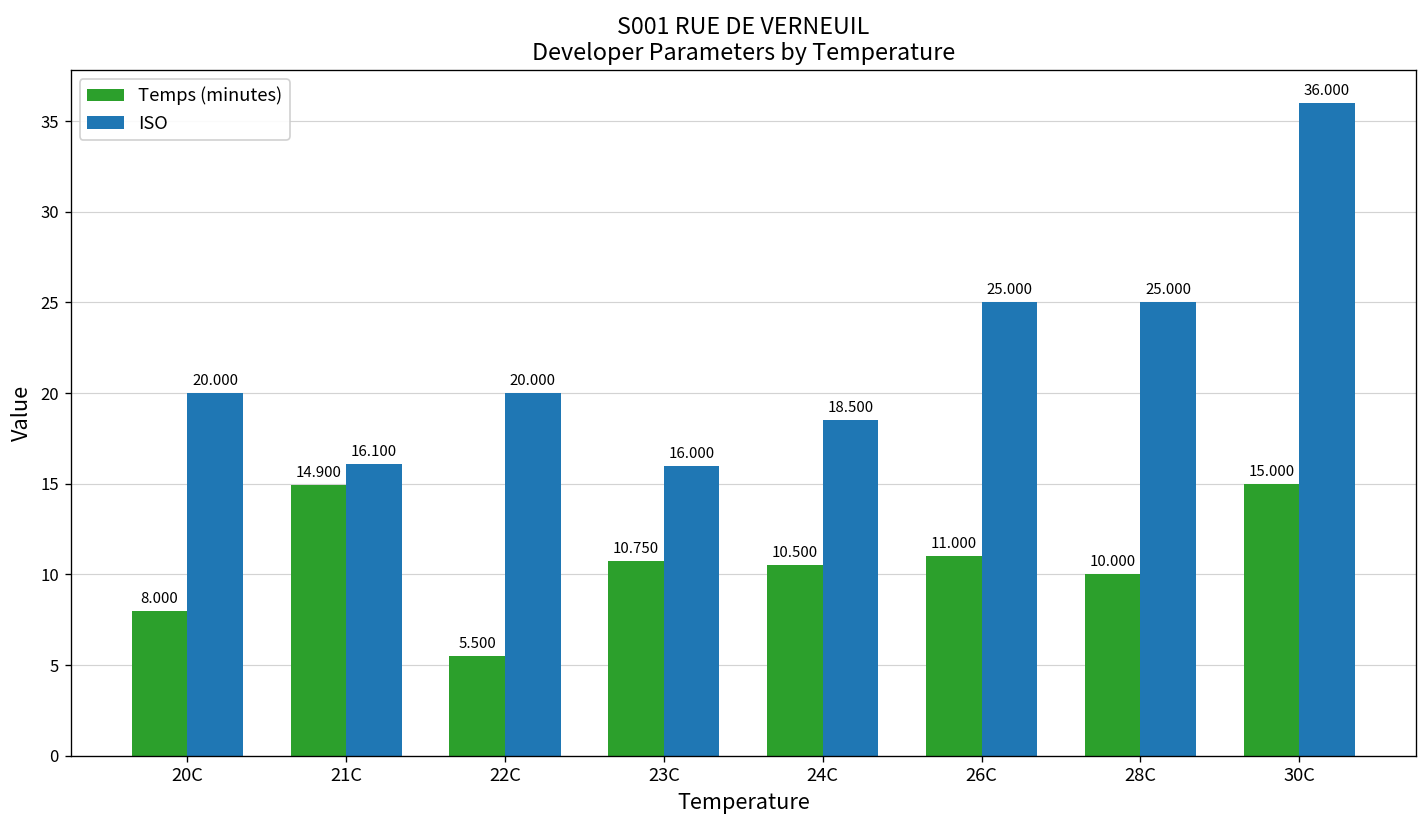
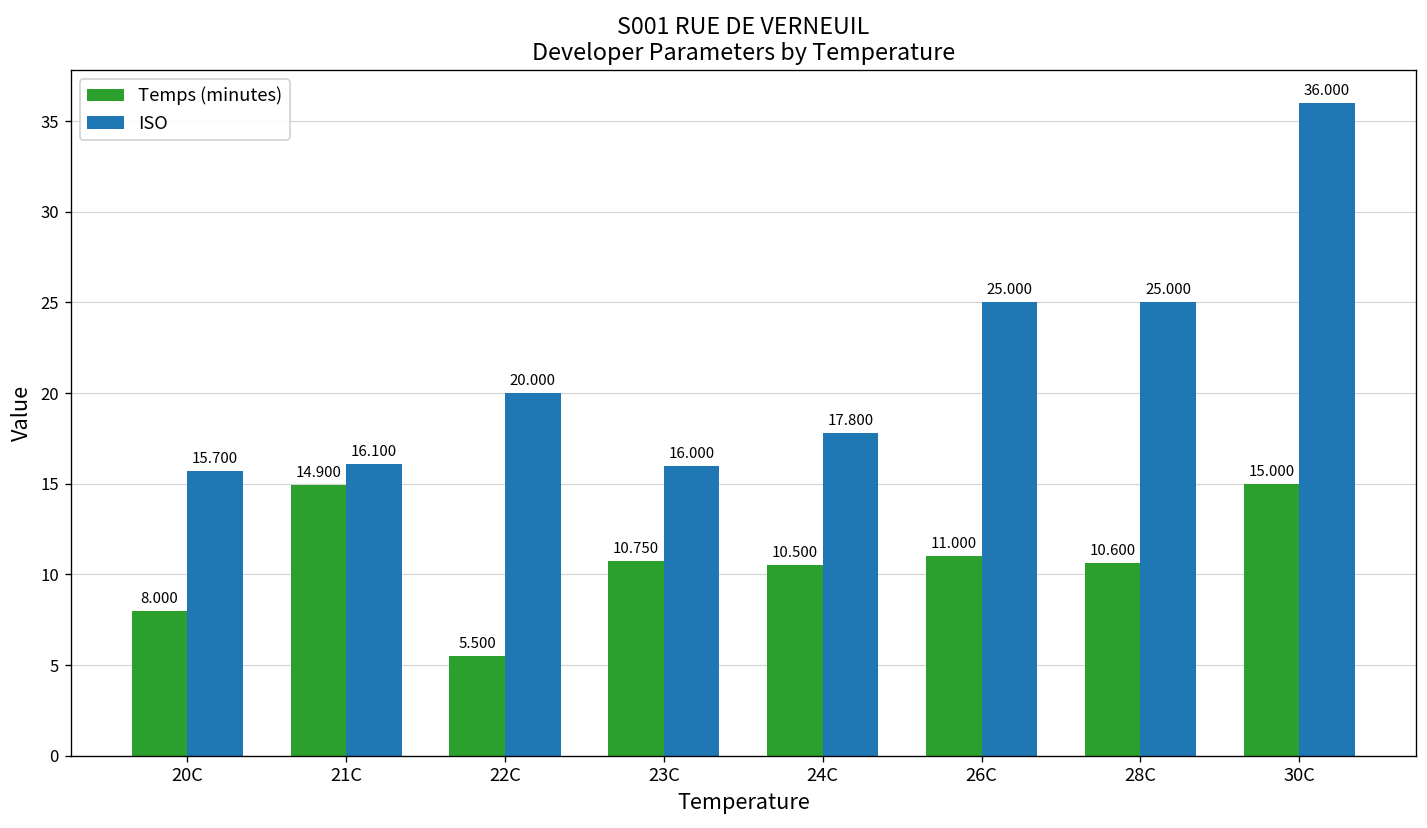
  {
    "Temps (minutes)": {
      "20C": 8.000,
      "21C": 14.900,
      "22C": 5.500,
      "23C": 10.750,
      "24C": 10.500,
      "26C": 11.000,
-     "28C": 10.000,
+     "28C": 10.600,
      "30C": 15.000
    },
    "ISO": {
-     "20C": 20.000,
+     "20C": 15.700,
      "21C": 16.100,
      "22C": 20.000,
      "23C": 16.000,
-     "24C": 18.500,
+     "24C": 17.800,
      "26C": 25.000,
      "28C": 25.000,
      "30C": 36.000
    }
  }
